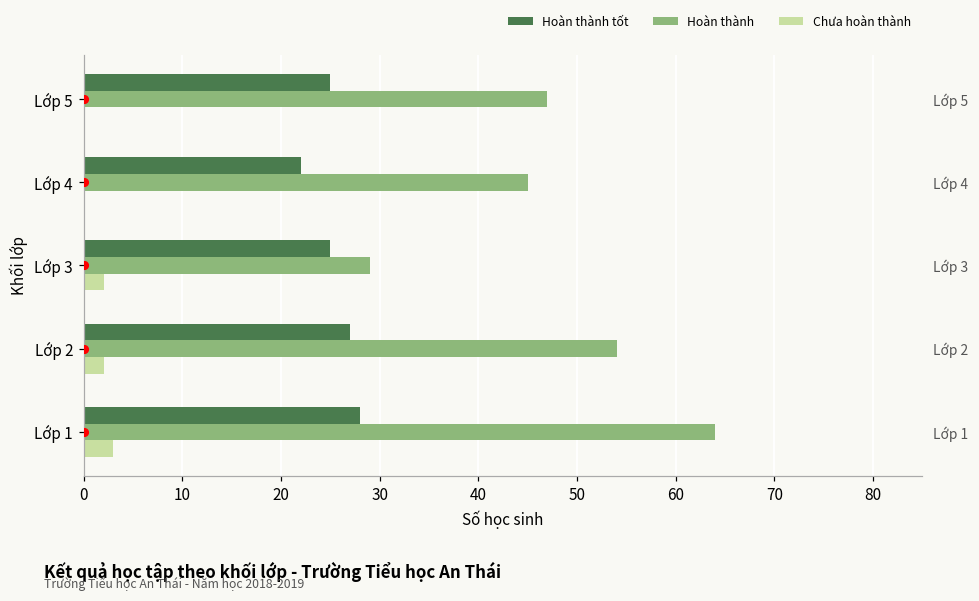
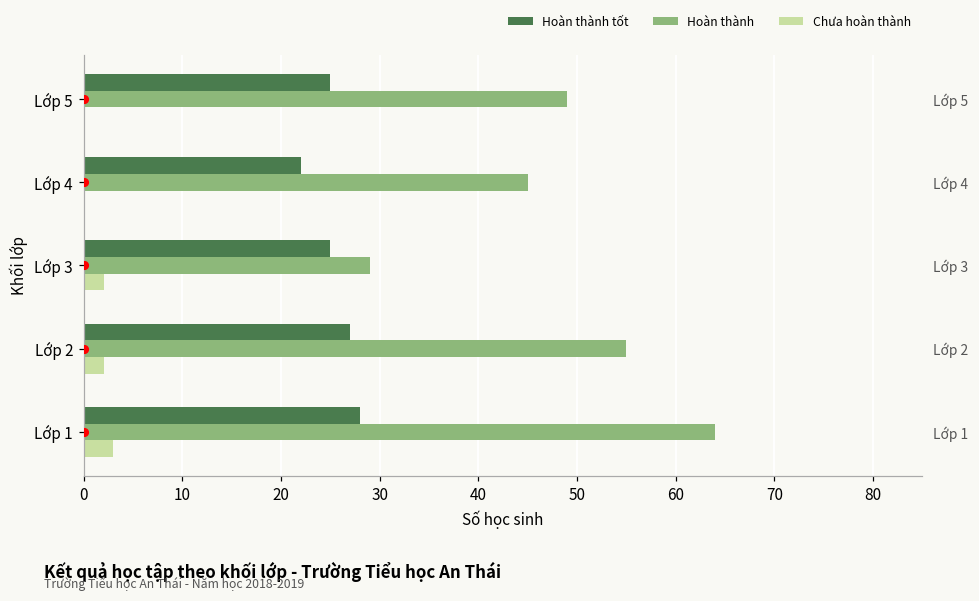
  {
    "Hoàn thành": {
-     "Lớp 5": 47,
+     "Lớp 5": 49,
      "Lớp 4": 45,
      "Lớp 3": 29,
-     "Lớp 2": 54,
+     "Lớp 2": 55,
      "Lớp 1": 64
    }
  }
